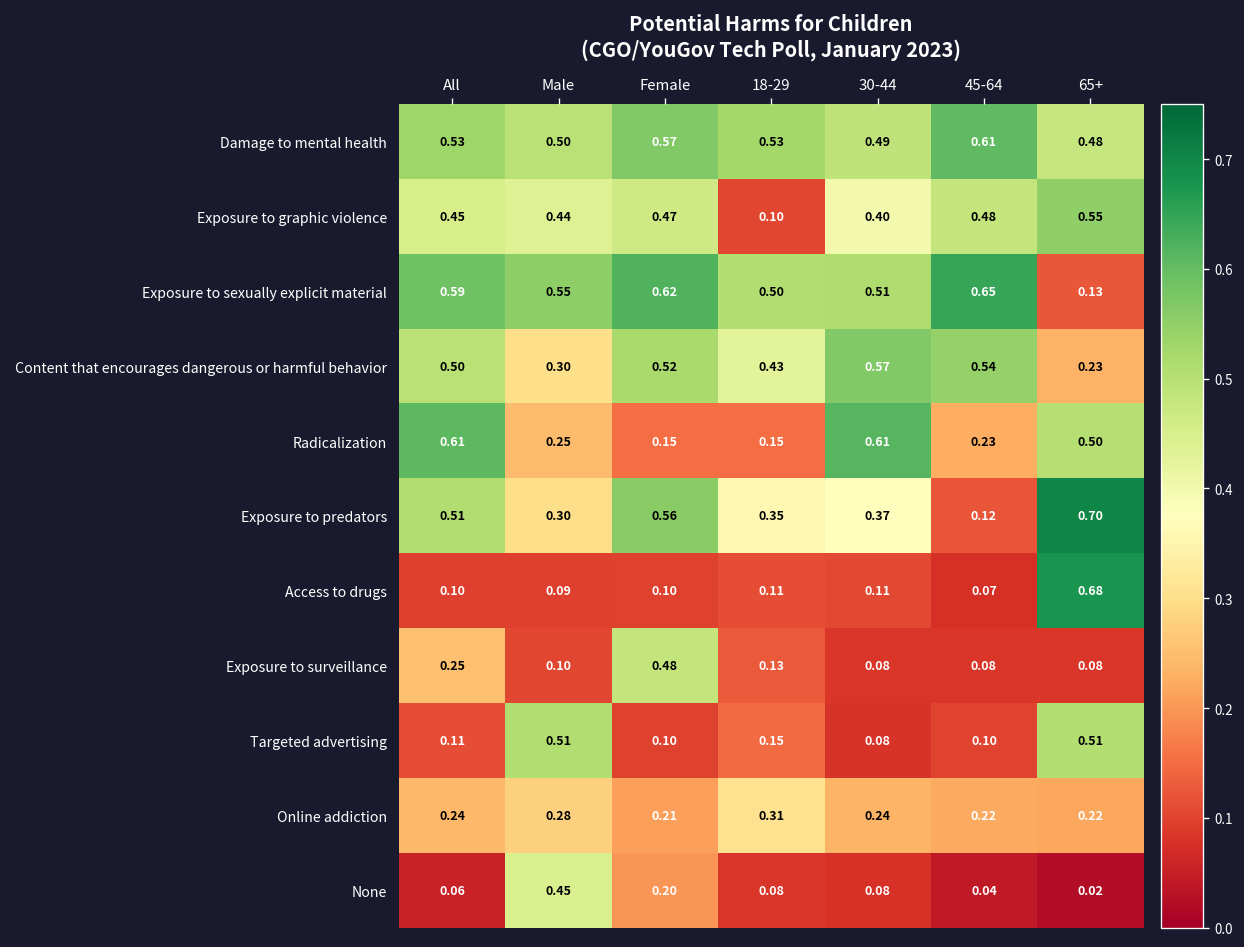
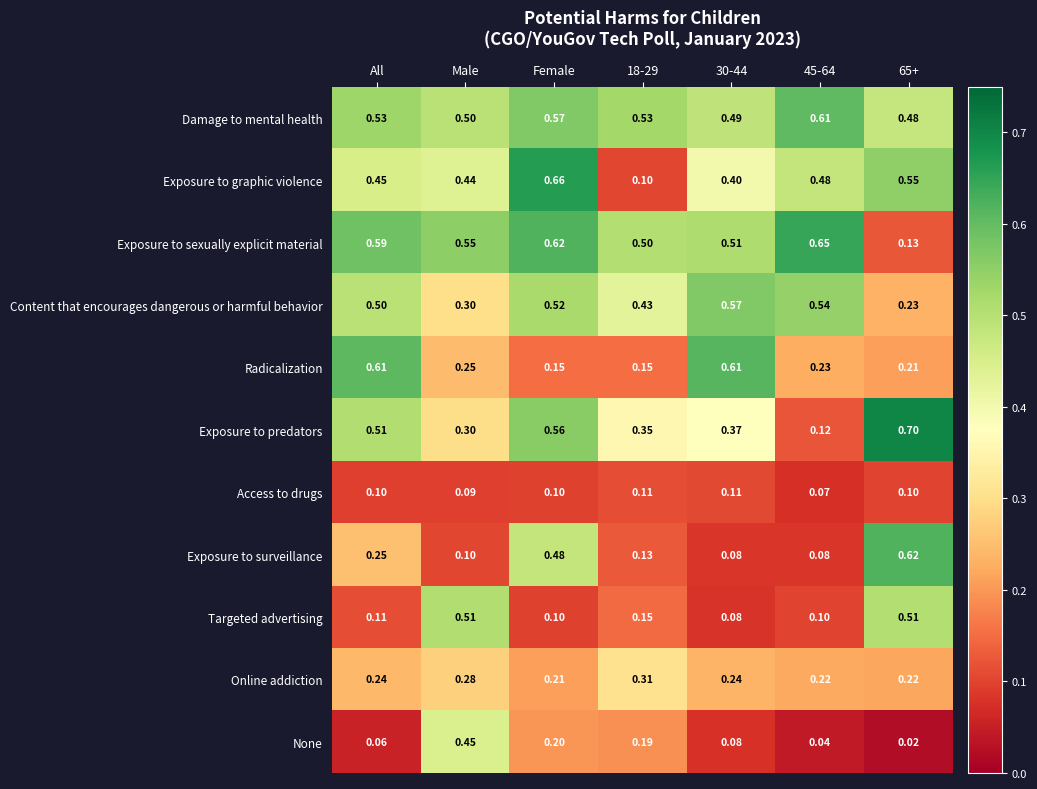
  {
    "Damage to mental health": {
      "All": 0.53,
      "Male": 0.50,
      "Female": 0.57,
      "18-29": 0.53,
      "30-44": 0.49,
      "45-64": 0.61,
      "65+": 0.48
    },
    "Exposure to graphic violence": {
      "All": 0.45,
      "Male": 0.44,
-     "Female": 0.47,
+     "Female": 0.66,
      "18-29": 0.10,
      "30-44": 0.40,
      "45-64": 0.48,
      "65+": 0.55
    },
    "Exposure to sexually explicit material": {
      "All": 0.59,
      "Male": 0.55,
      "Female": 0.62,
      "18-29": 0.50,
      "30-44": 0.51,
      "45-64": 0.65,
      "65+": 0.13
    },
    "Content that encourages dangerous or harmful behavior": {
      "All": 0.50,
      "Male": 0.30,
      "Female": 0.52,
      "18-29": 0.43,
      "30-44": 0.57,
      "45-64": 0.54,
      "65+": 0.23
    },
    "Radicalization": {
      "All": 0.61,
      "Male": 0.25,
      "Female": 0.15,
      "18-29": 0.15,
      "30-44": 0.61,
      "45-64": 0.23,
-     "65+": 0.50
+     "65+": 0.21
    },
    "Exposure to predators": {
      "All": 0.51,
      "Male": 0.30,
      "Female": 0.56,
      "18-29": 0.35,
      "30-44": 0.37,
      "45-64": 0.12,
      "65+": 0.70
    },
    "Access to drugs": {
      "All": 0.10,
      "Male": 0.09,
      "Female": 0.10,
      "18-29": 0.11,
      "30-44": 0.11,
      "45-64": 0.07,
-     "65+": 0.68
+     "65+": 0.10
    },
    "Exposure to surveillance": {
      "All": 0.25,
      "Male": 0.10,
      "Female": 0.48,
      "18-29": 0.13,
      "30-44": 0.08,
      "45-64": 0.08,
-     "65+": 0.08
+     "65+": 0.62
    },
    "Targeted advertising": {
      "All": 0.11,
      "Male": 0.51,
      "Female": 0.10,
      "18-29": 0.15,
      "30-44": 0.08,
      "45-64": 0.10,
      "65+": 0.51
    },
    "Online addiction": {
      "All": 0.24,
      "Male": 0.28,
      "Female": 0.21,
      "18-29": 0.31,
      "30-44": 0.24,
      "45-64": 0.22,
      "65+": 0.22
    },
    "None": {
      "All": 0.06,
      "Male": 0.45,
      "Female": 0.20,
-     "18-29": 0.08,
+     "18-29": 0.19,
      "30-44": 0.08,
      "45-64": 0.04,
      "65+": 0.02
    }
  }
